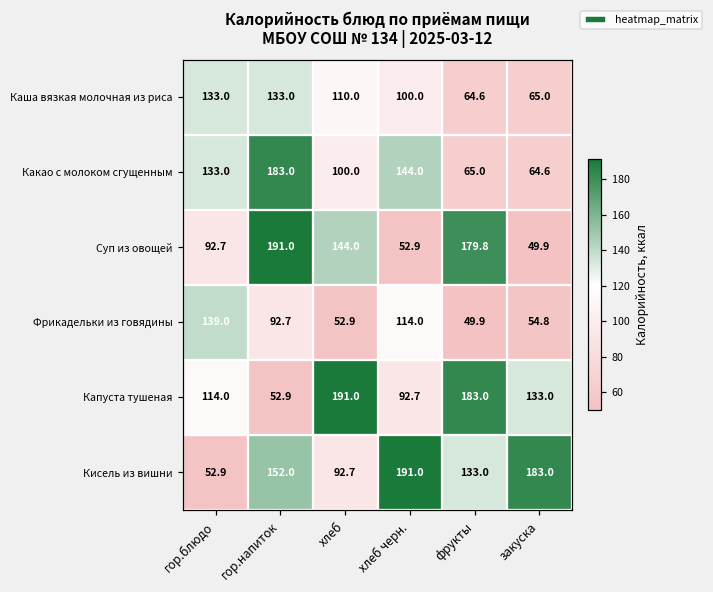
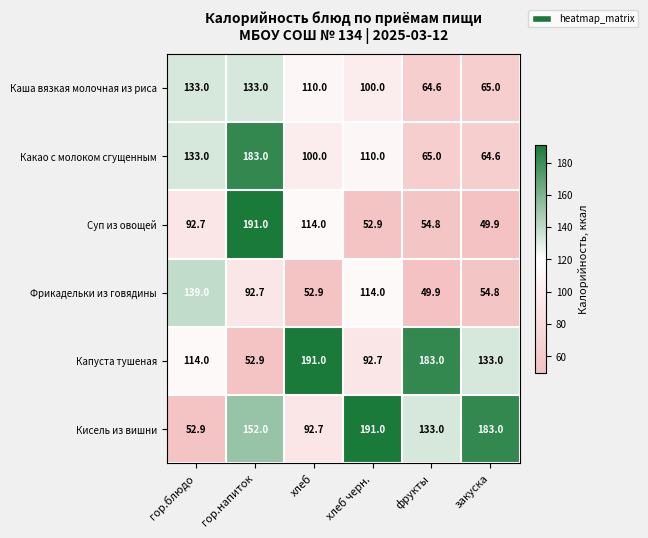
  {
    "Каша вязкая молочная из риса": {
      "гор.блюдо": 133.0,
      "гор.напиток": 133.0,
      "хлеб": 110.0,
      "хлеб черн.": 100.0,
      "фрукты": 64.6,
      "закуска": 65.0
    },
    "Какао с молоком сгущенным": {
      "гор.блюдо": 133.0,
      "гор.напиток": 183.0,
      "хлеб": 100.0,
-     "хлеб черн.": 144.0,
+     "хлеб черн.": 110.0,
      "фрукты": 65.0,
      "закуска": 64.6
    },
    "Суп из овощей": {
      "гор.блюдо": 92.7,
      "гор.напиток": 191.0,
-     "хлеб": 144.0,
+     "хлеб": 114.0,
      "хлеб черн.": 52.9,
-     "фрукты": 179.8,
+     "фрукты": 54.8,
      "закуска": 49.9
    },
    "Фрикадельки из говядины": {
      "гор.блюдо": 139.0,
      "гор.напиток": 92.7,
      "хлеб": 52.9,
      "хлеб черн.": 114.0,
      "фрукты": 49.9,
      "закуска": 54.8
    },
    "Капуста тушеная": {
      "гор.блюдо": 114.0,
      "гор.напиток": 52.9,
      "хлеб": 191.0,
      "хлеб черн.": 92.7,
      "фрукты": 183.0,
      "закуска": 133.0
    },
    "Кисель из вишни": {
      "гор.блюдо": 52.9,
      "гор.напиток": 152.0,
      "хлеб": 92.7,
      "хлеб черн.": 191.0,
      "фрукты": 133.0,
      "закуска": 183.0
    }
  }
